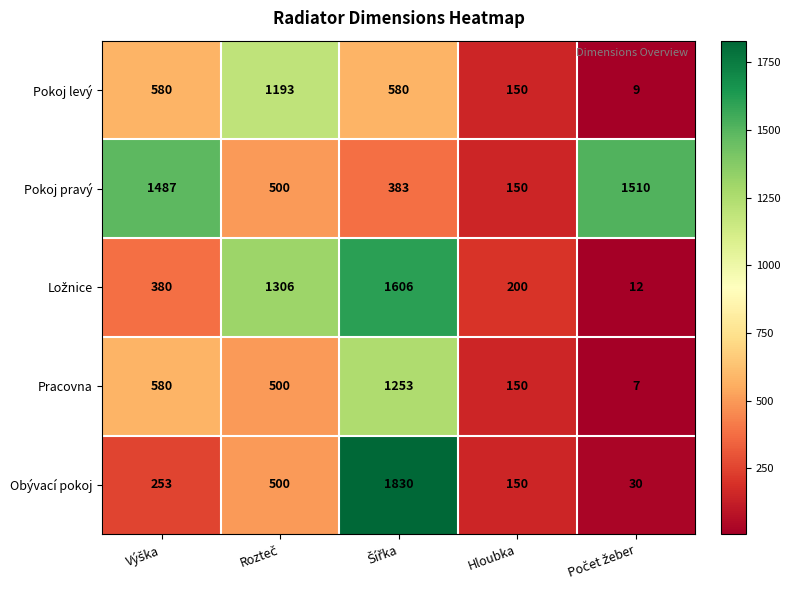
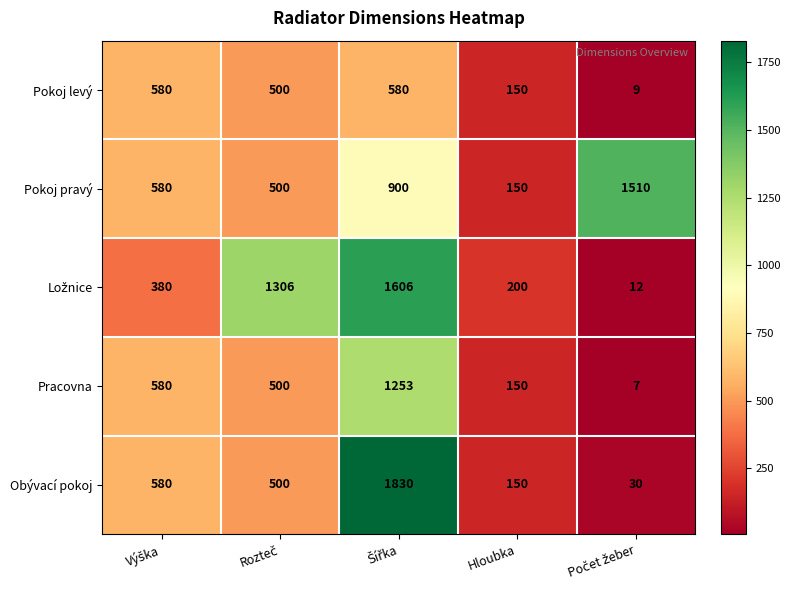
  {
    "Pokoj levý": {
      "Výška": 580,
-     "Rozteč": 1193,
+     "Rozteč": 500,
      "Šířka": 580,
      "Hloubka": 150
    },
    "Pokoj pravý": {
-     "Výška": 1487,
+     "Výška": 580,
      "Rozteč": 500,
-     "Šířka": 383,
+     "Šířka": 900,
      "Hloubka": 150,
      "Počet žeber": 1510
    },
    "Ložnice": {
      "Výška": 380,
      "Rozteč": 1306,
      "Šířka": 1606,
      "Hloubka": 200,
      "Počet žeber": 12
    },
    "Pracovna": {
      "Výška": 580,
      "Rozteč": 500,
      "Šířka": 1253,
      "Hloubka": 150,
      "Počet žeber": 7
    },
    "Obývací pokoj": {
-     "Výška": 253,
+     "Výška": 580,
      "Rozteč": 500,
      "Šířka": 1830,
      "Hloubka": 150,
      "Počet žeber": 30
    }
  }
